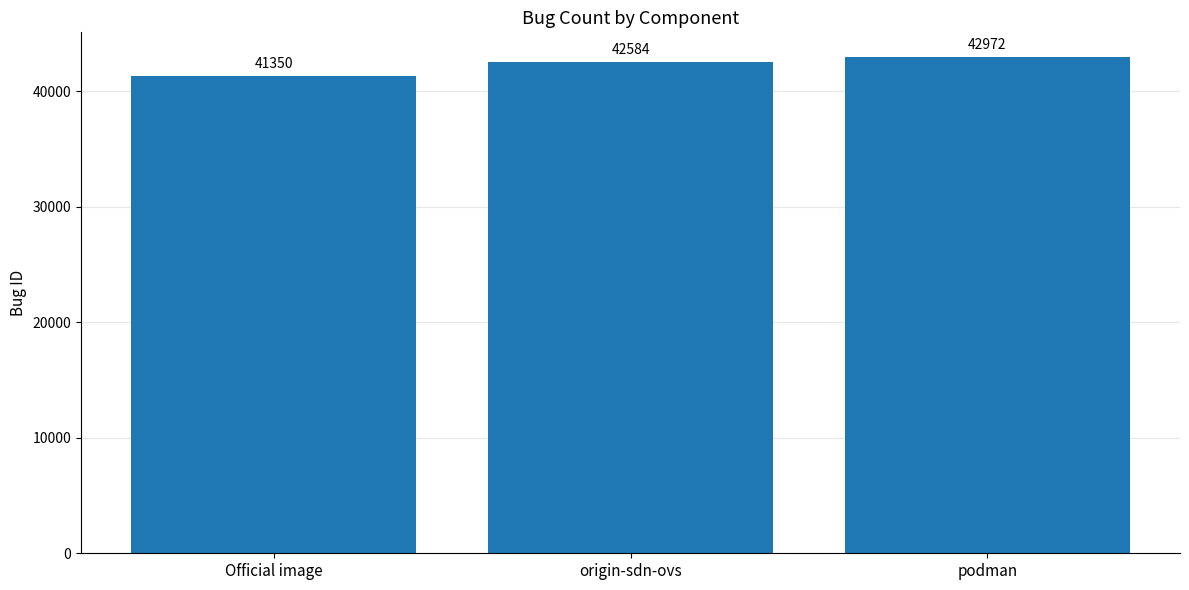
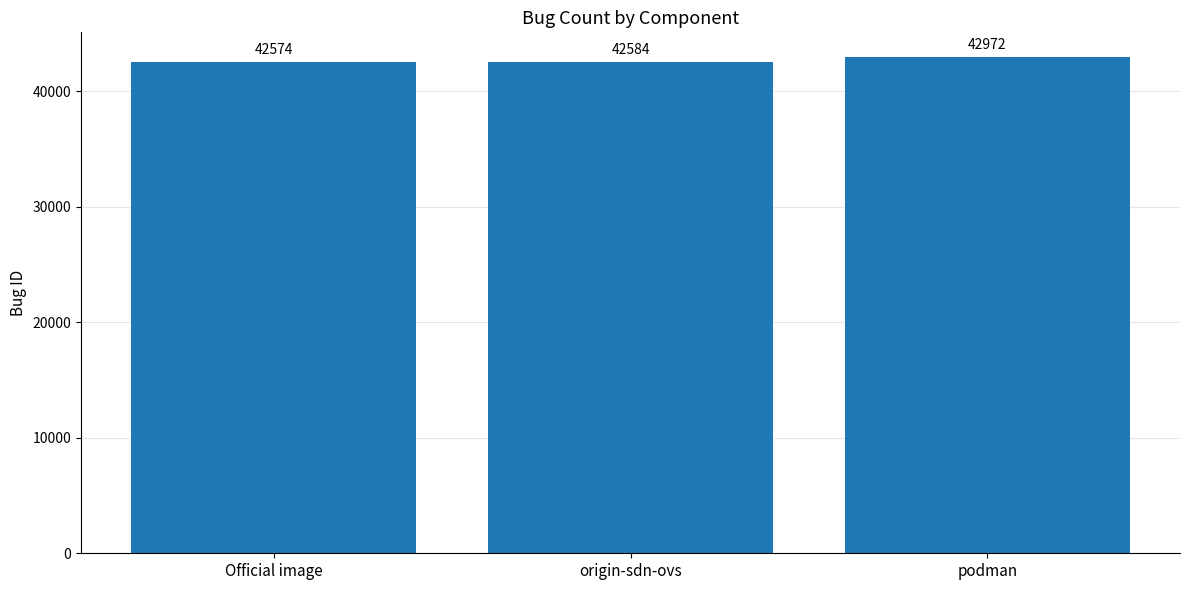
  {
-   "Official image": 41350,
+   "Official image": 42574,
    "origin-sdn-ovs": 42584,
    "podman": 42972
  }
